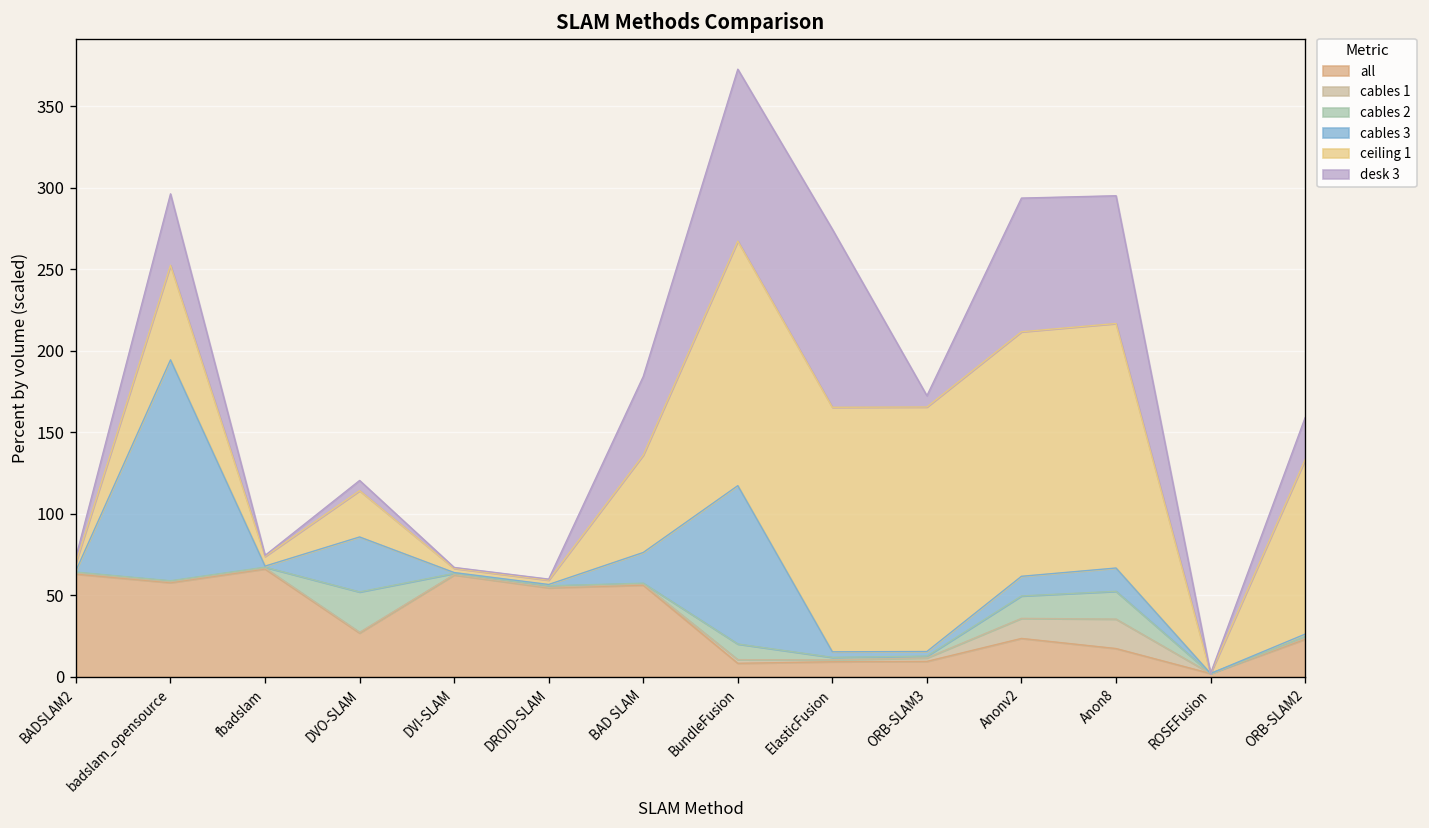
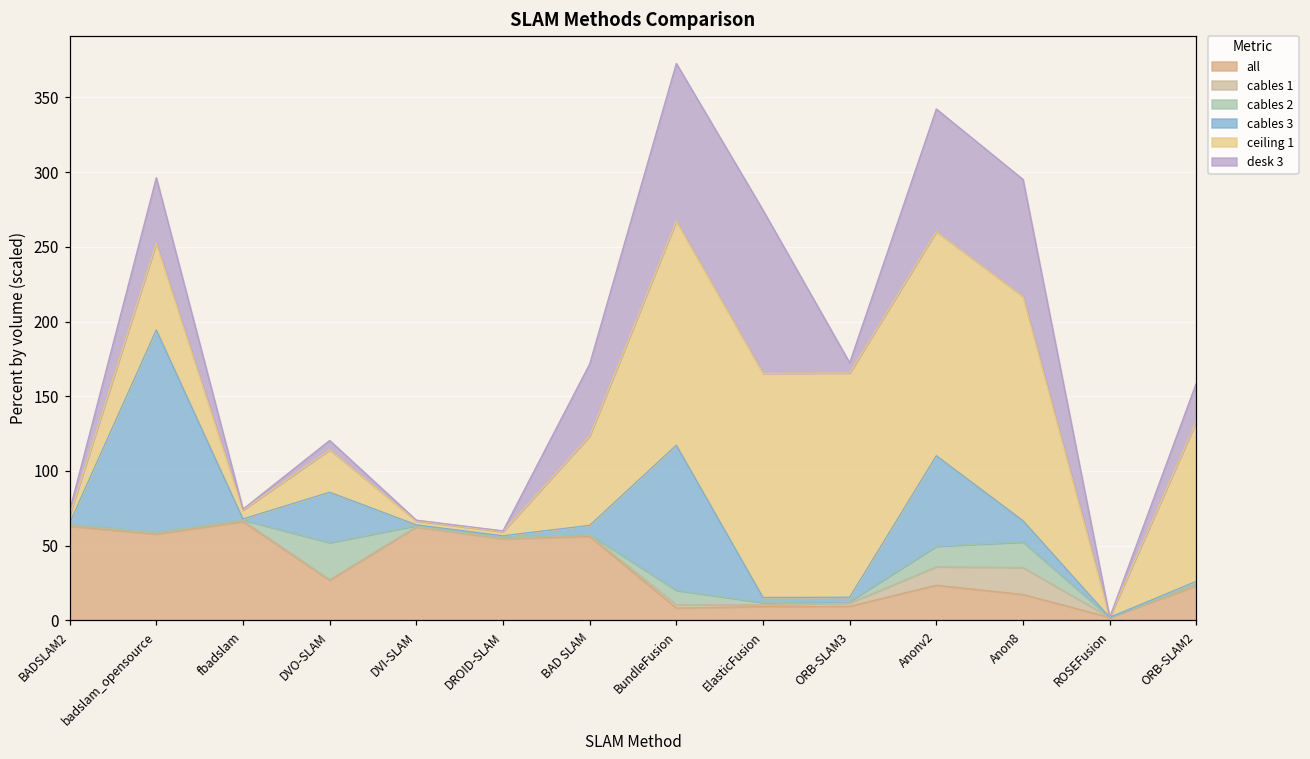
  {
    "cables 3": {
      "badslam_opensource": 136,
      "DVO-SLAM": 34,
-     "BAD SLAM": 19,
+     "BAD SLAM": 6,
      "BundleFusion": 97,
      "ElasticFusion": 3,
      "ORB-SLAM3": 3,
-     "Anonv2": 12,
+     "Anonv2": 61,
      "Anon8": 14
    }
  }
